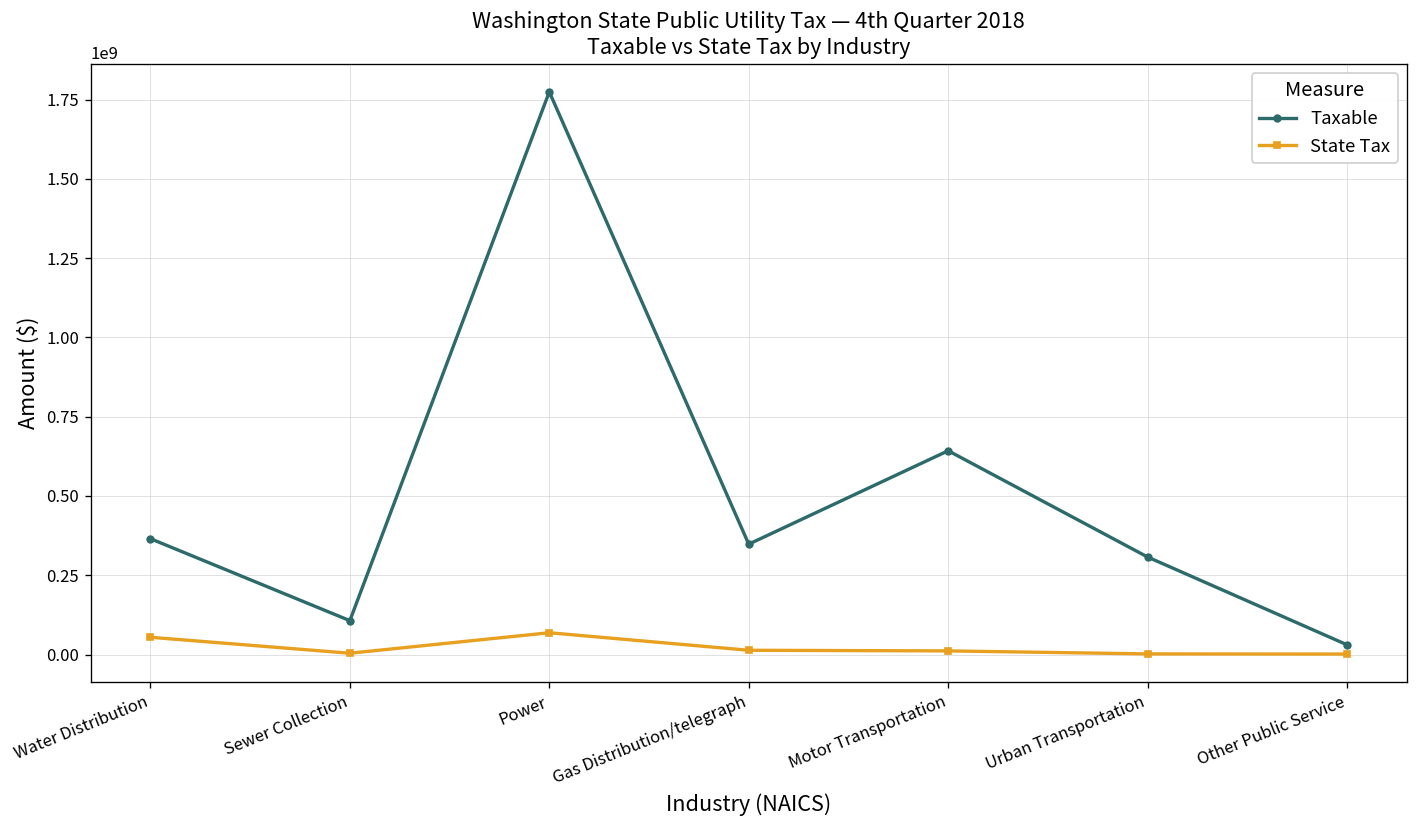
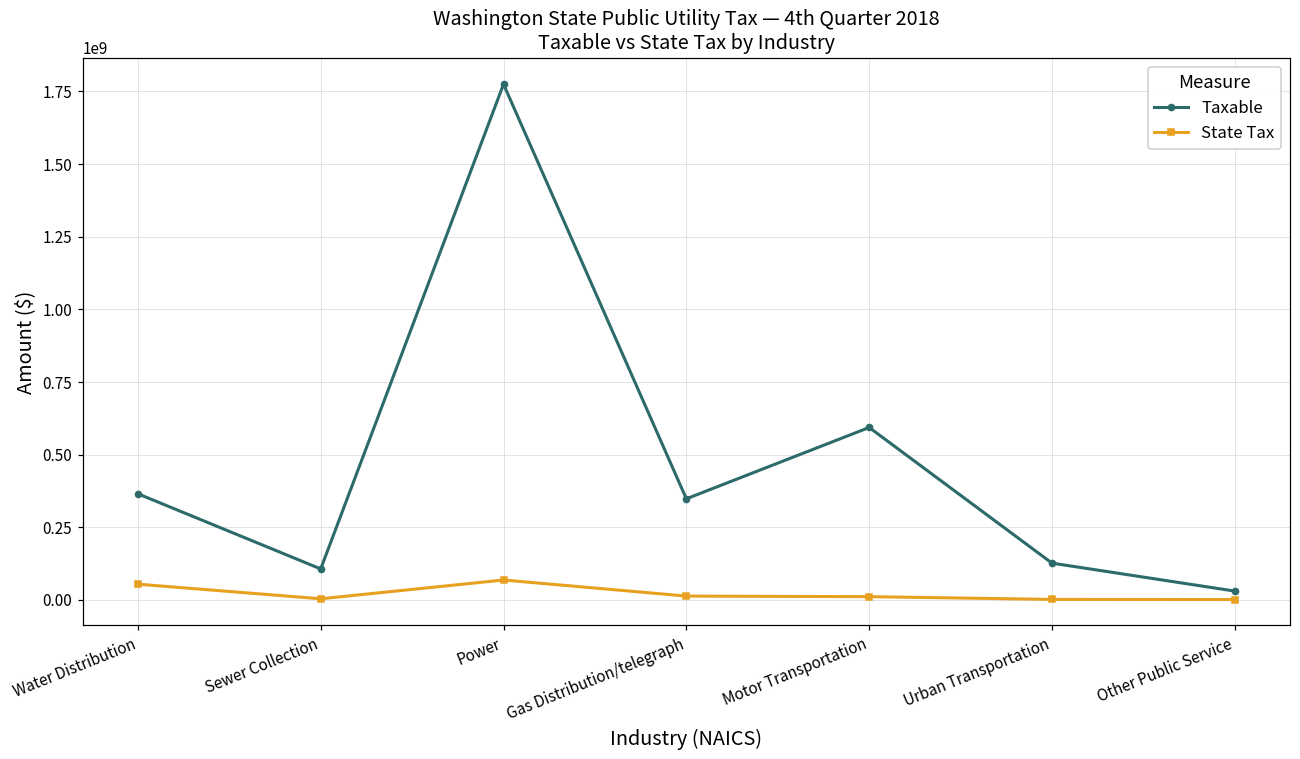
  {
    "Taxable": {
      "Water Distribution": 370000000,
      "Sewer Collection": 110000000,
      "Power": 1770000000,
      "Gas Distribution/telegraph": 350000000,
-     "Motor Transportation": 640000000,
-     "Urban Transportation": 310000000,
+     "Motor Transportation": 590000000,
+     "Urban Transportation": 130000000,
      "Other Public Service": 30000000
    },
    "State Tax": {
      "Water Distribution": 50000000,
      "Sewer Collection": 0,
      "Power": 70000000,
      "Gas Distribution/telegraph": 10000000,
      "Motor Transportation": 10000000,
      "Urban Transportation": 0,
      "Other Public Service": 0
    }
  }
